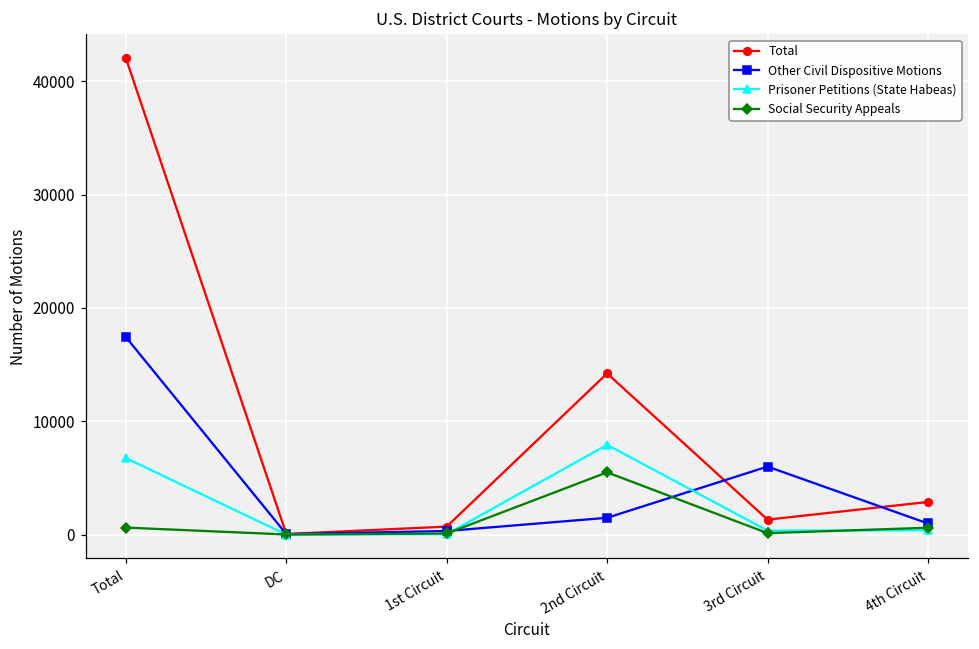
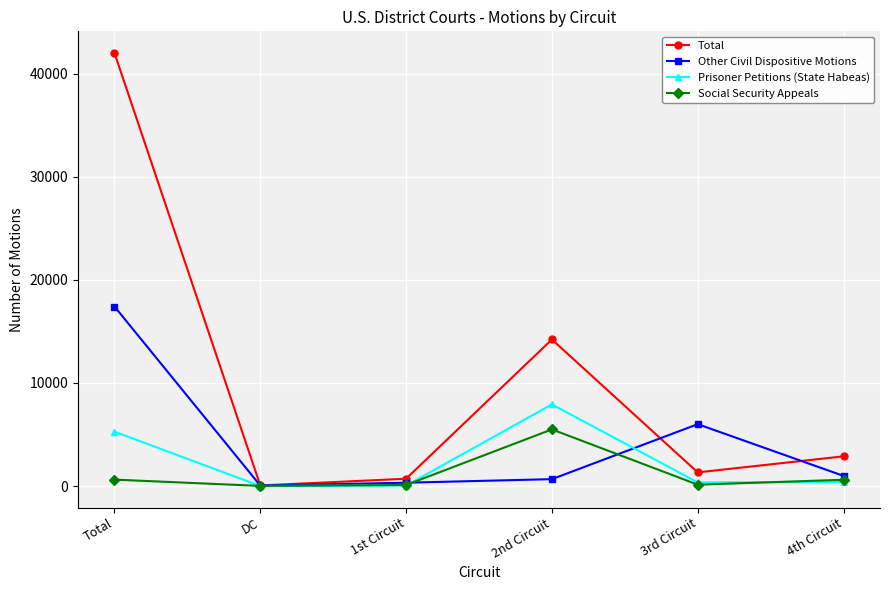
  {
    "Total": {
      "Total": 42000,
      "1st Circuit": 700,
      "2nd Circuit": 14200,
      "3rd Circuit": 1300,
      "4th Circuit": 2900
    },
    "Other Civil Dispositive Motions": {
      "Total": 17400,
-     "2nd Circuit": 1500,
+     "2nd Circuit": 700,
      "3rd Circuit": 6000,
      "4th Circuit": 1000
    },
    "Prisoner Petitions (State Habeas)": {
-     "Total": 6700,
+     "Total": 5300,
      "2nd Circuit": 7900
    },
    "Social Security Appeals": {
      "Total": 600,
      "2nd Circuit": 5500
    }
  }
